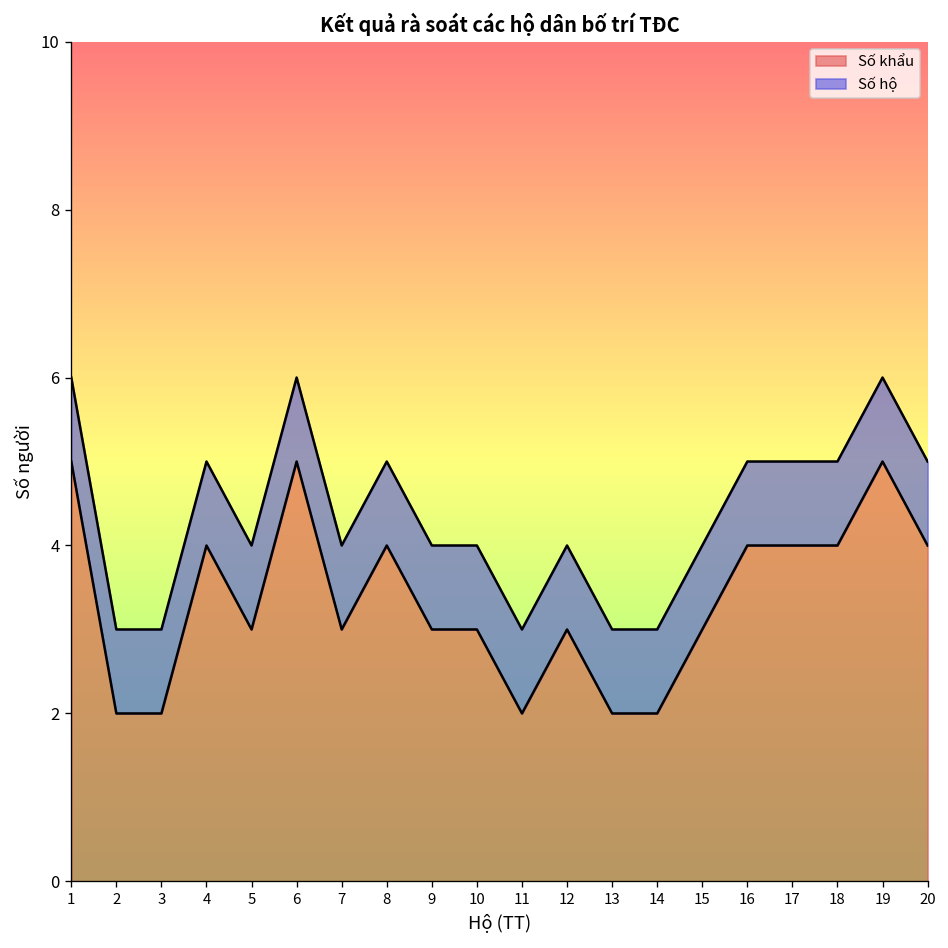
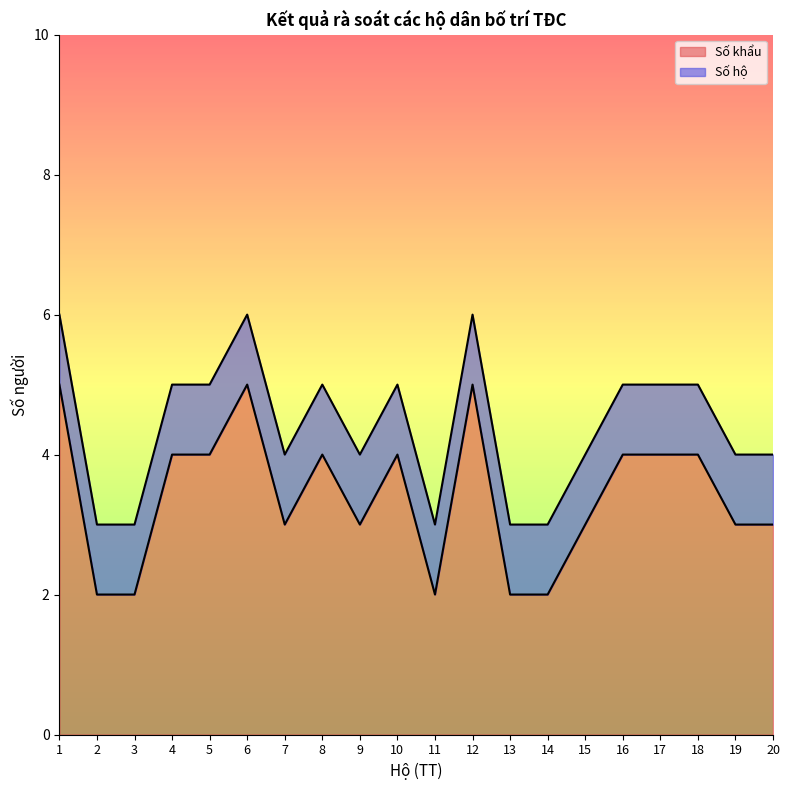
  {
    "Số khẩu": {
      "1": 5,
      "2": 2,
      "3": 2,
      "4": 4,
-     "5": 3,
+     "5": 4,
      "6": 5,
      "7": 3,
      "8": 4,
      "9": 3,
-     "10": 3,
+     "10": 4,
      "11": 2,
-     "12": 3,
+     "12": 5,
      "13": 2,
      "14": 2,
      "15": 3,
      "16": 4,
      "17": 4,
      "18": 4,
-     "19": 5,
-     "20": 4
+     "19": 3,
+     "20": 3
    },
    "Số hộ": {
      "1": 1,
      "2": 1,
      "3": 1,
      "4": 1,
      "5": 1,
      "6": 1,
      "7": 1,
      "8": 1,
      "9": 1,
      "10": 1,
      "11": 1,
      "12": 1,
      "13": 1,
      "14": 1,
      "15": 1,
      "16": 1,
      "17": 1,
      "18": 1,
      "19": 1,
      "20": 1
    }
  }
